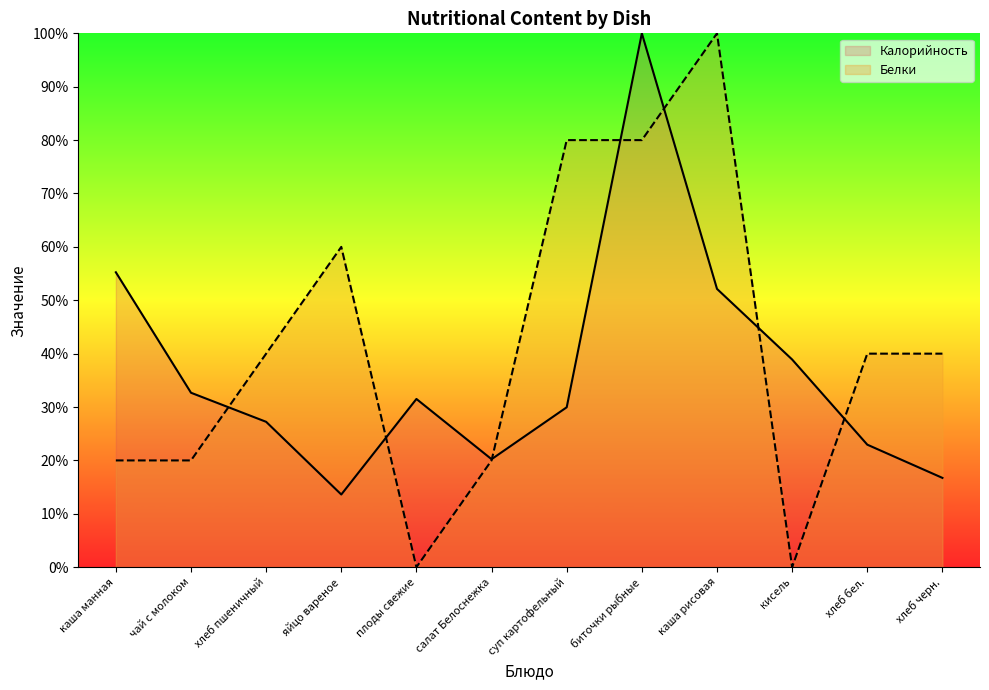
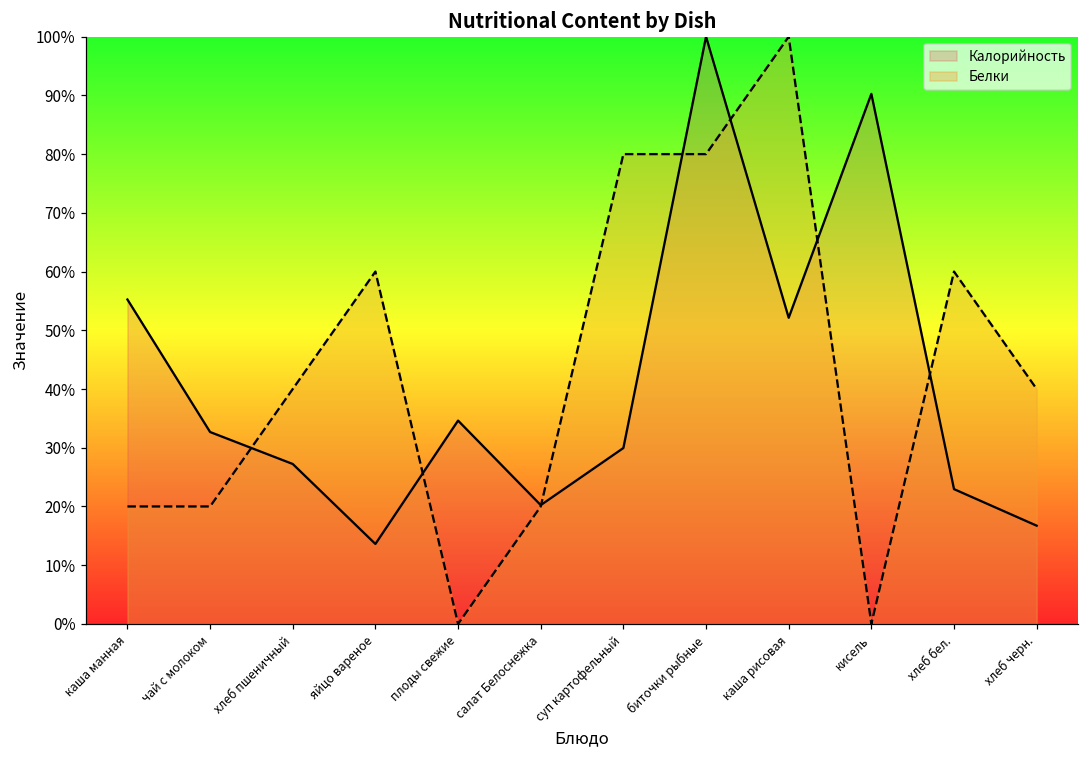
  {
    "Калорийность": {
      "каша манная": "55%",
      "чай с молоком": "33%",
      "хлеб пшеничный": "27%",
      "яйцо вареное": "14%",
-     "плоды свежие": "32%",
+     "плоды свежие": "35%",
      "суп картофельный": "30%",
      "биточки рыбные": "100%",
      "каша рисовая": "52%",
-     "кисель": "39%",
+     "кисель": "90%",
      "хлеб бел.": "23%",
      "хлеб черн.": "17%"
    },
    "Белки": {
      "каша манная": "20%",
      "чай с молоком": "20%",
      "хлеб пшеничный": "40%",
      "яйцо вареное": "60%",
      "плоды свежие": "0%",
      "суп картофельный": "80%",
      "биточки рыбные": "80%",
      "каша рисовая": "100%",
      "кисель": "0%",
-     "хлеб бел.": "40%",
+     "хлеб бел.": "60%",
      "хлеб черн.": "40%"
    }
  }
